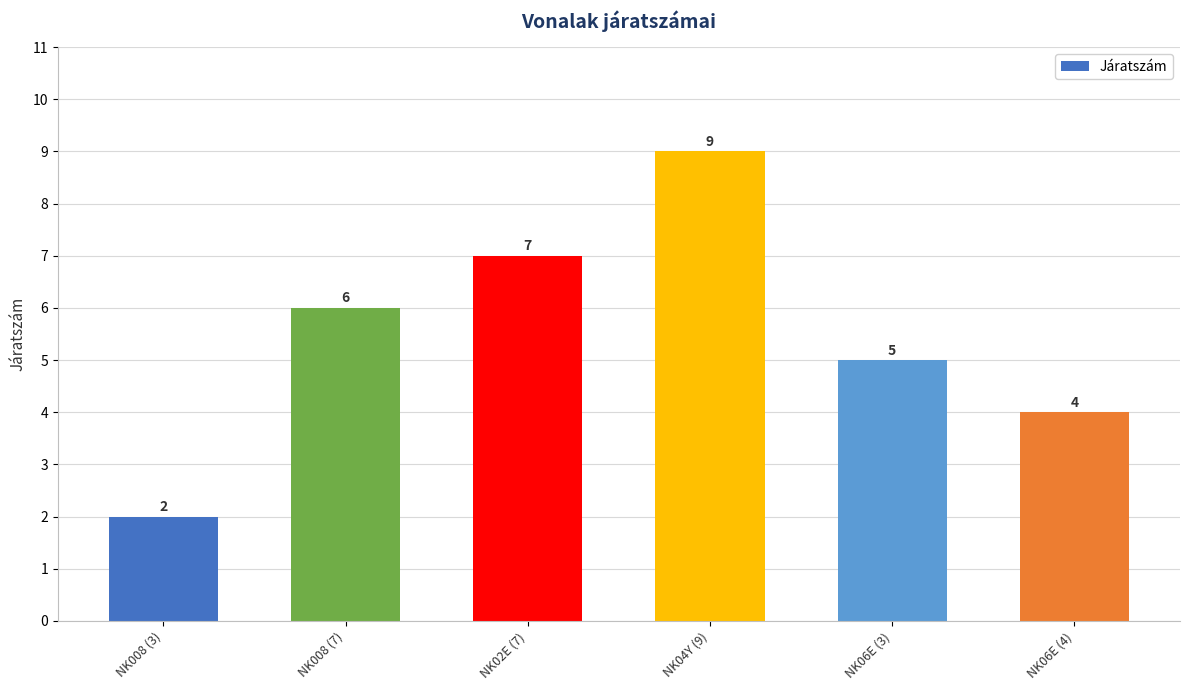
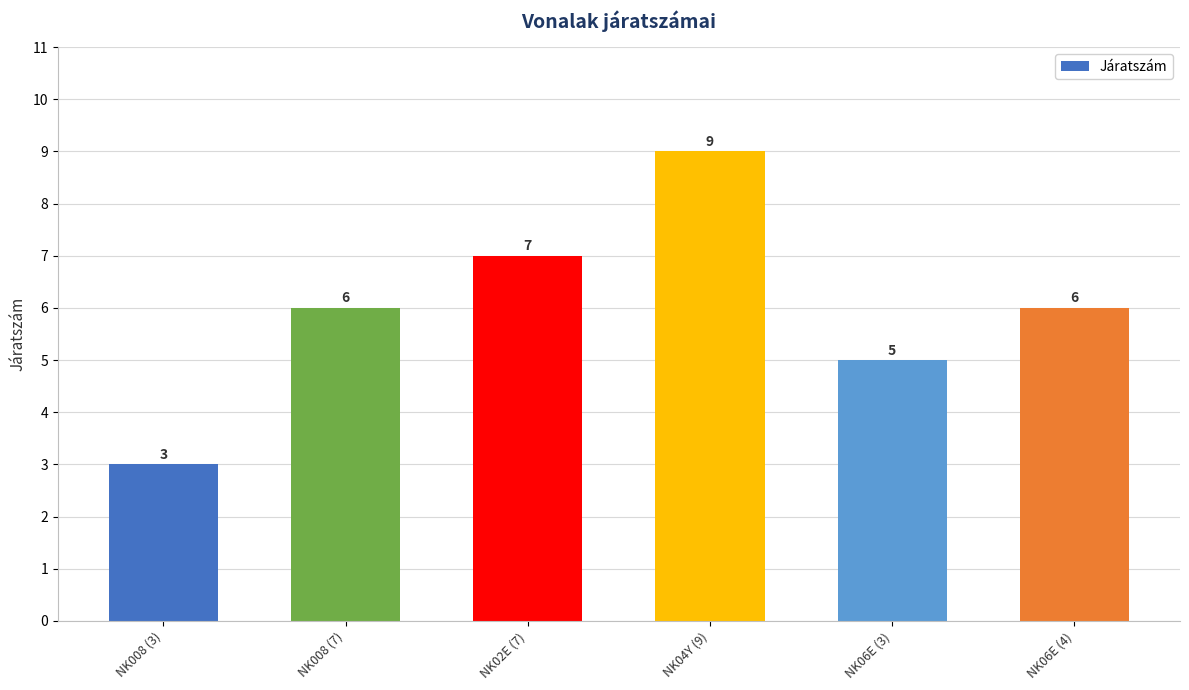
  {
-   "NK008 (3)": 2,
+   "NK008 (3)": 3,
    "NK008 (7)": 6,
    "NK02E (7)": 7,
    "NK04Y (9)": 9,
    "NK06E (3)": 5,
-   "NK06E (4)": 4
+   "NK06E (4)": 6
  }
